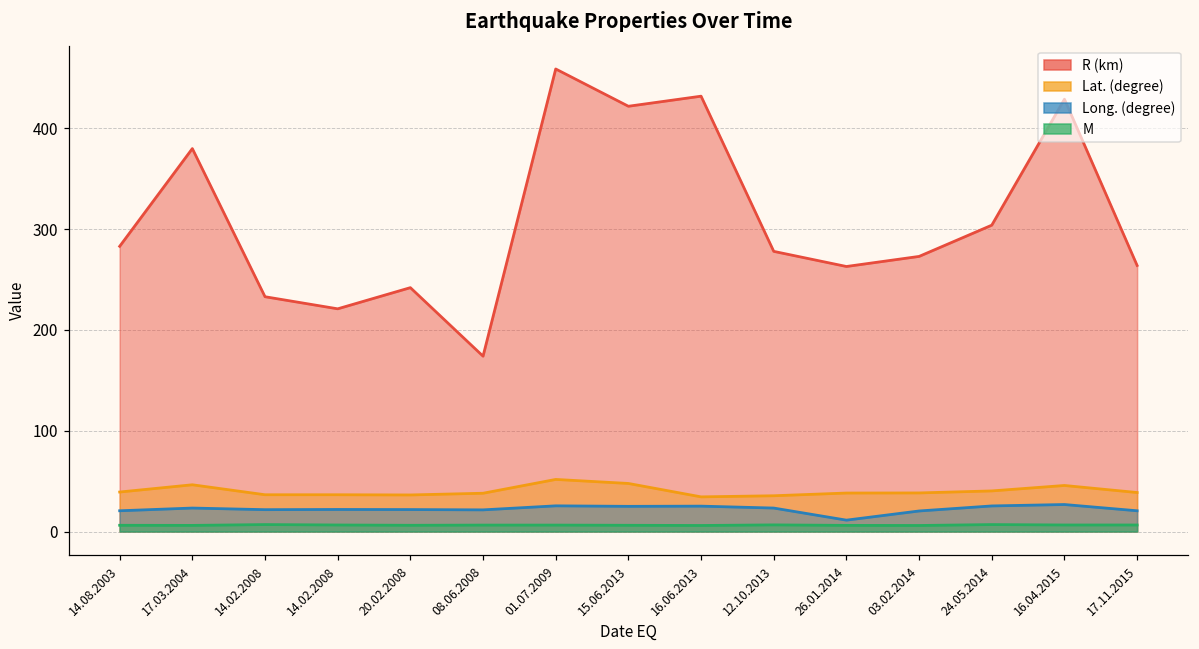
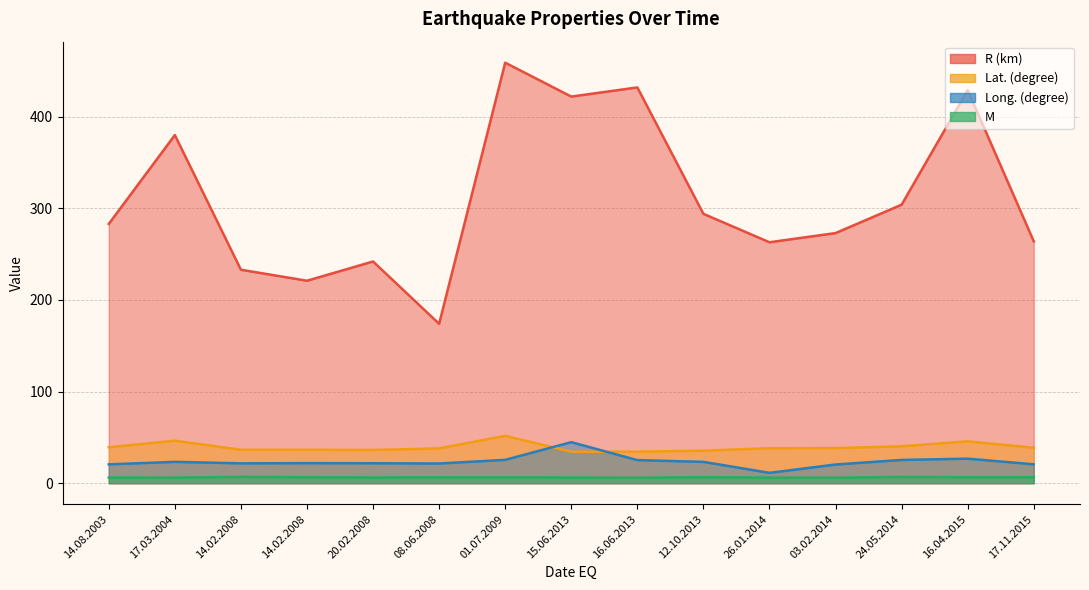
  {
    "R (km)": {
      "14.08.2003": 280,
      "17.03.2004": 380,
      "20.02.2008": 240,
      "08.06.2008": 170,
      "01.07.2009": 460,
      "15.06.2013": 420,
      "16.06.2013": 430,
-     "12.10.2013": 280,
+     "12.10.2013": 290,
      "26.01.2014": 260,
      "03.02.2014": 270,
      "24.05.2014": 300,
      "17.11.2015": 260
    },
    "Lat. (degree)": {
      "14.08.2003": 40,
      "17.03.2004": 50,
      "20.02.2008": 40,
      "08.06.2008": 40,
      "01.07.2009": 50,
-     "15.06.2013": 50,
+     "15.06.2013": 30,
      "16.06.2013": 30,
      "12.10.2013": 40,
      "26.01.2014": 40,
      "03.02.2014": 40,
      "24.05.2014": 40,
      "16.04.2015": 50,
      "17.11.2015": 40
    },
    "Long. (degree)": {
      "14.08.2003": 20,
      "17.03.2004": 20,
      "20.02.2008": 20,
      "08.06.2008": 20,
      "01.07.2009": 30,
-     "15.06.2013": 30,
+     "15.06.2013": 40,
      "16.06.2013": 30,
      "12.10.2013": 20,
      "26.01.2014": 10,
      "03.02.2014": 20,
      "24.05.2014": 30,
      "16.04.2015": 30,
      "17.11.2015": 20
    },
    "M": {
      "14.08.2003": 10,
      "17.03.2004": 10,
      "20.02.2008": 10,
      "08.06.2008": 10,
      "01.07.2009": 10,
      "15.06.2013": 10,
      "16.06.2013": 10,
      "12.10.2013": 10,
      "26.01.2014": 10,
      "03.02.2014": 10,
      "24.05.2014": 10,
      "16.04.2015": 10,
      "17.11.2015": 10
    }
  }
